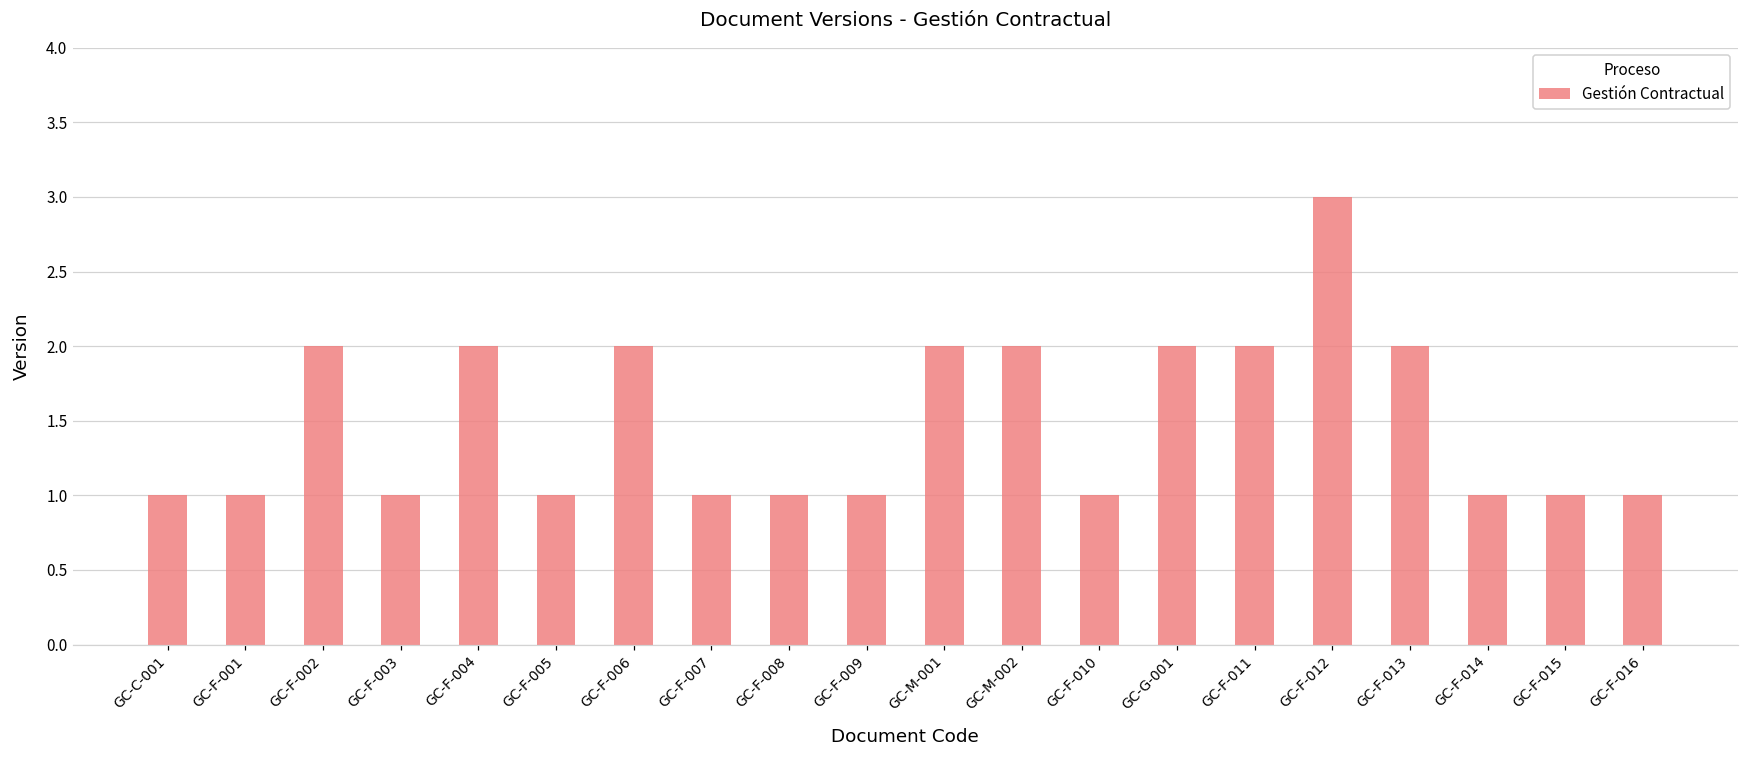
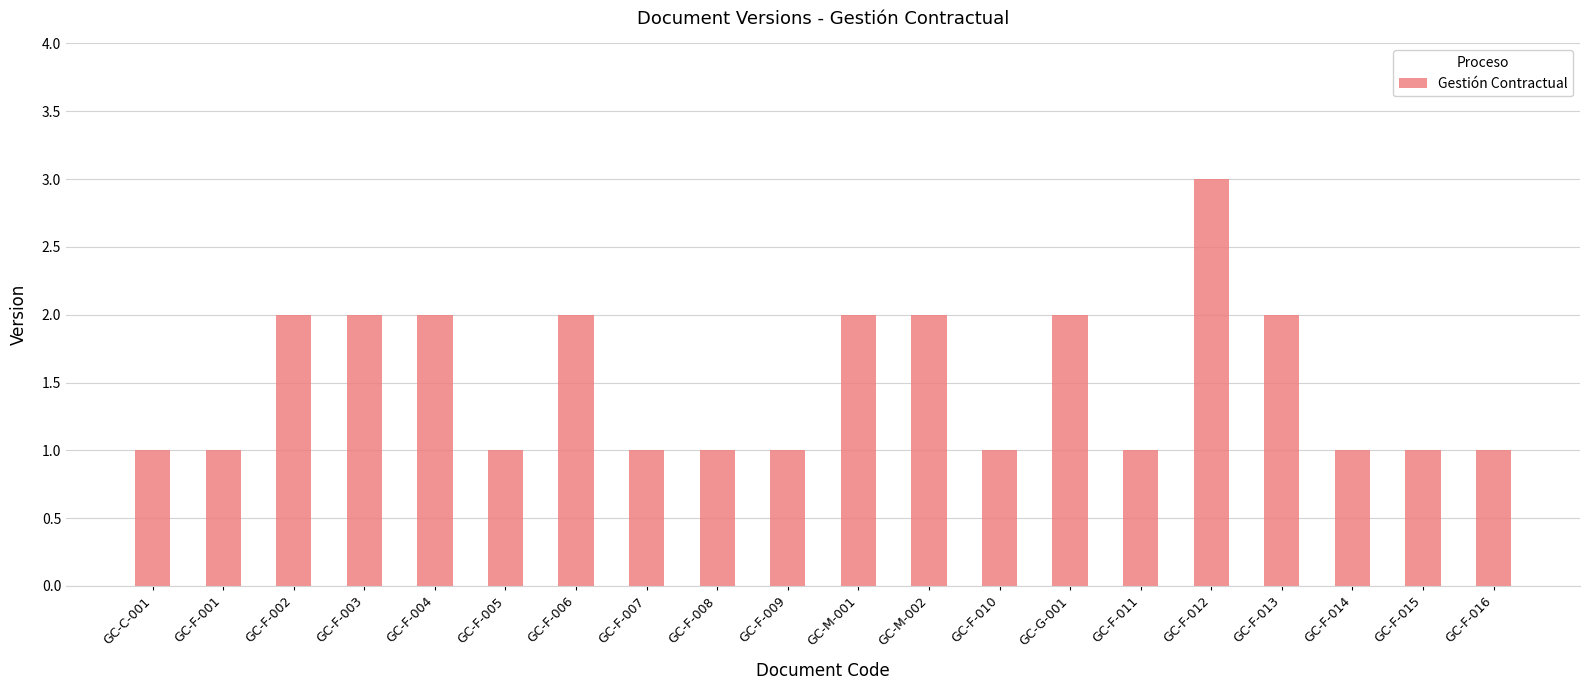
  {
    "GC-C-001": 1,
    "GC-F-001": 1,
    "GC-F-002": 2,
-   "GC-F-003": 1,
+   "GC-F-003": 2,
    "GC-F-004": 2,
    "GC-F-005": 1,
    "GC-F-006": 2,
    "GC-F-007": 1,
    "GC-F-008": 1,
    "GC-F-009": 1,
    "GC-M-001": 2,
    "GC-M-002": 2,
    "GC-F-010": 1,
    "GC-G-001": 2,
-   "GC-F-011": 2,
+   "GC-F-011": 1,
    "GC-F-012": 3,
    "GC-F-013": 2,
    "GC-F-014": 1,
    "GC-F-015": 1,
    "GC-F-016": 1
  }
